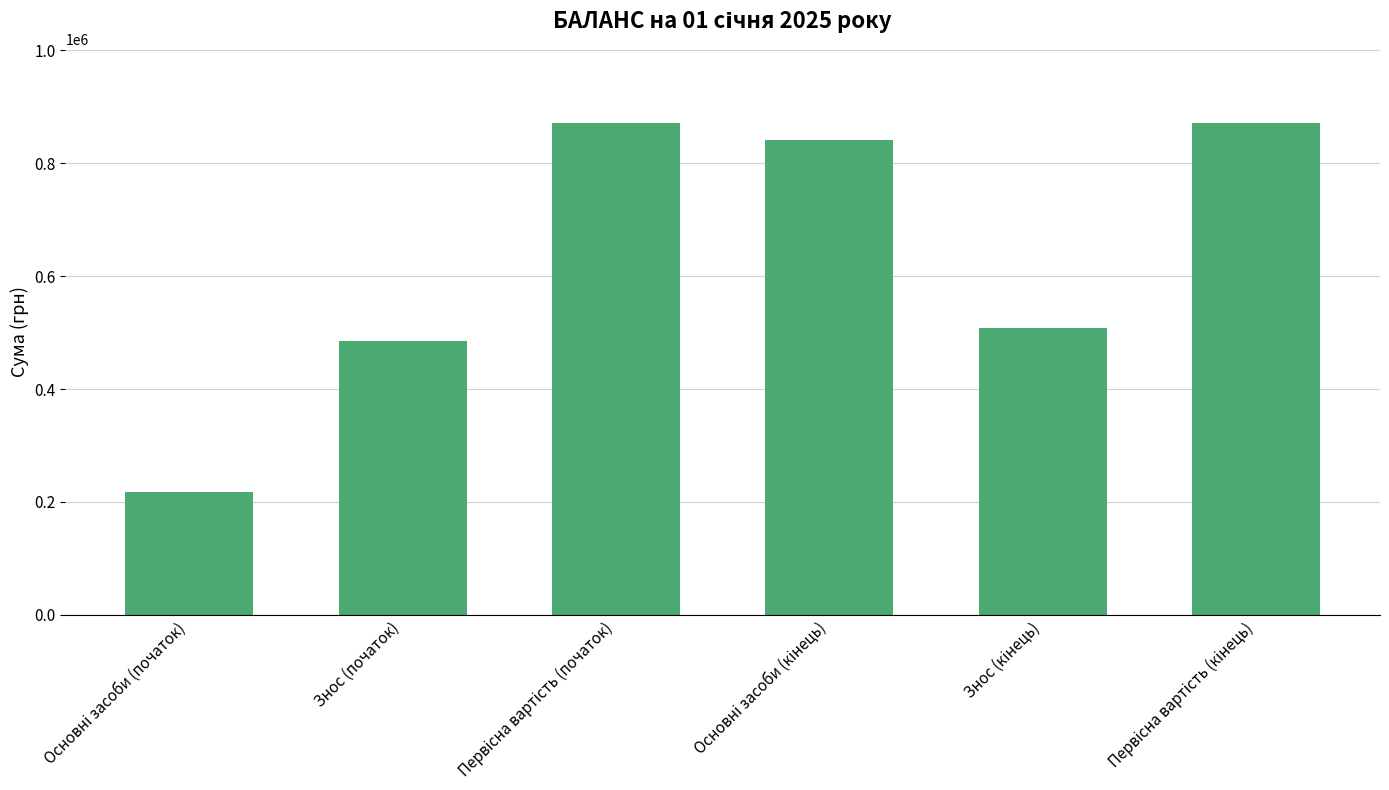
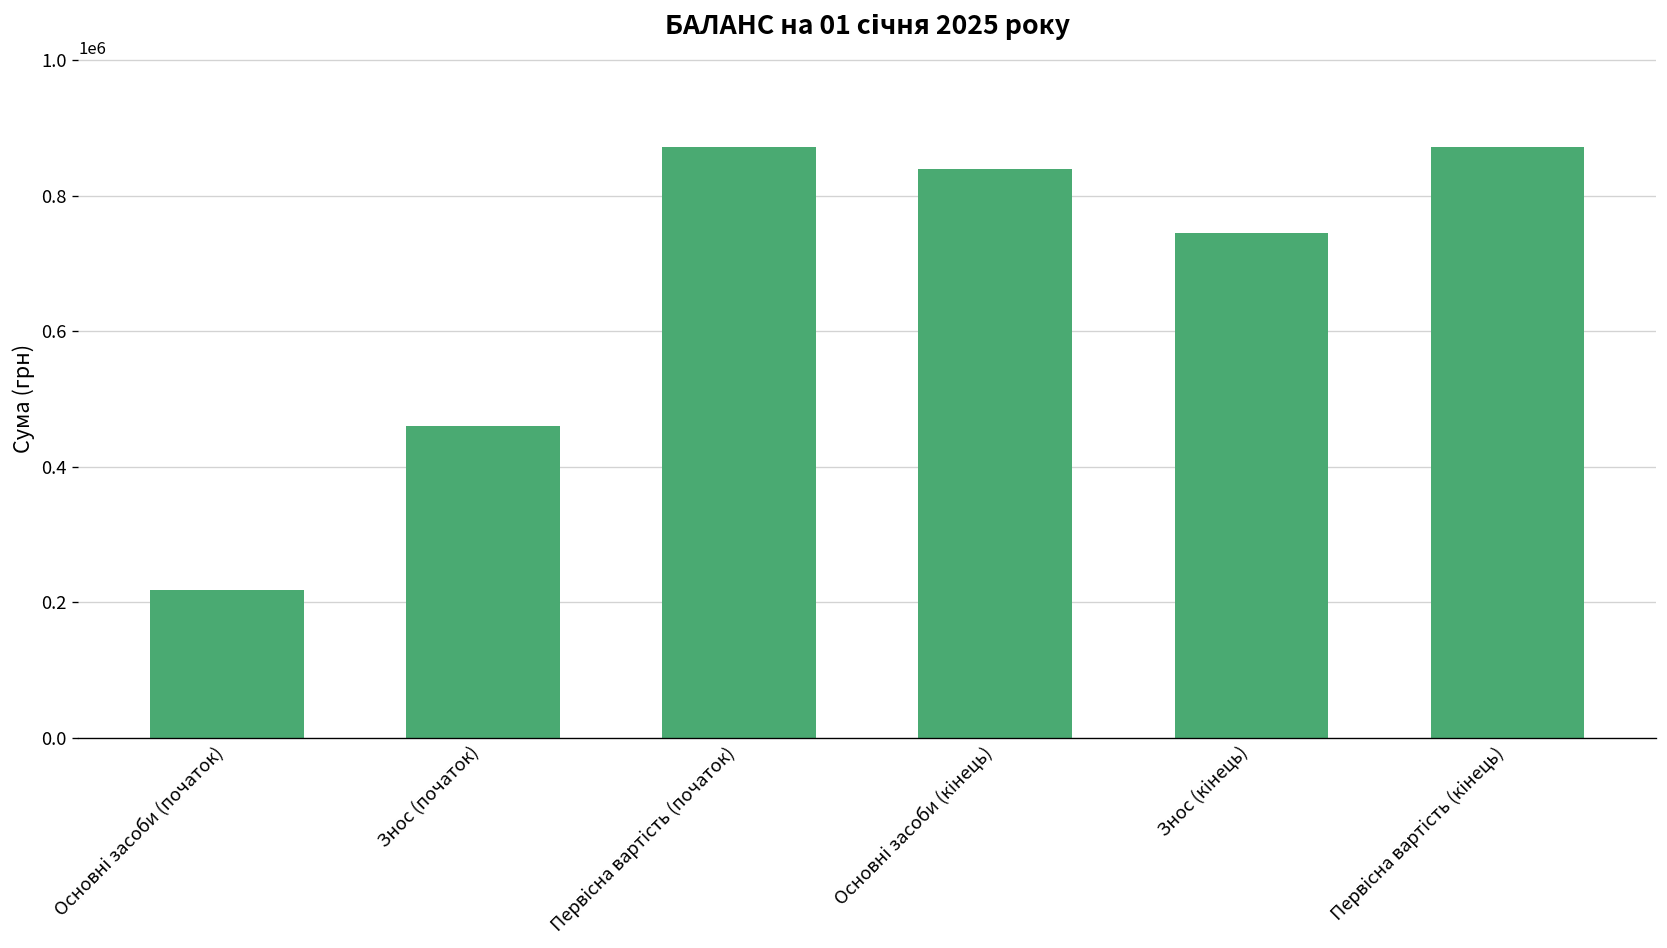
  {
    "Основні засоби (початок)": 220000,
-   "Знос (початок)": 480000,
+   "Знос (початок)": 460000,
    "Первісна вартість (початок)": 870000,
    "Основні засоби (кінець)": 840000,
-   "Знос (кінець)": 510000,
+   "Знос (кінець)": 750000,
    "Первісна вартість (кінець)": 870000
  }
